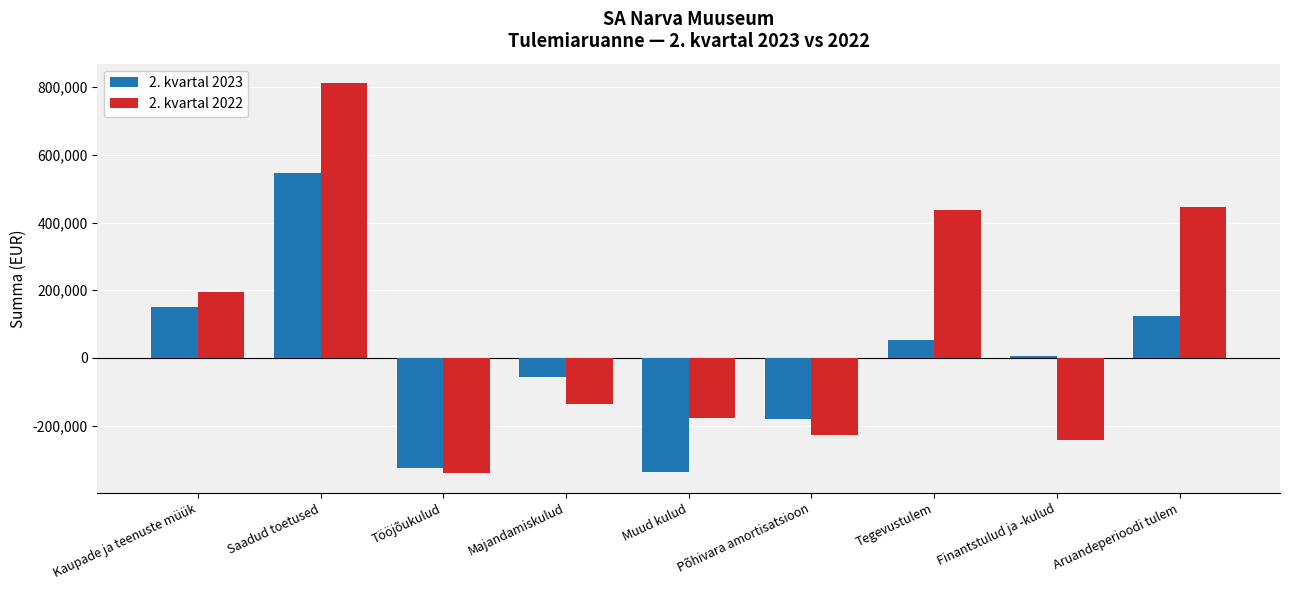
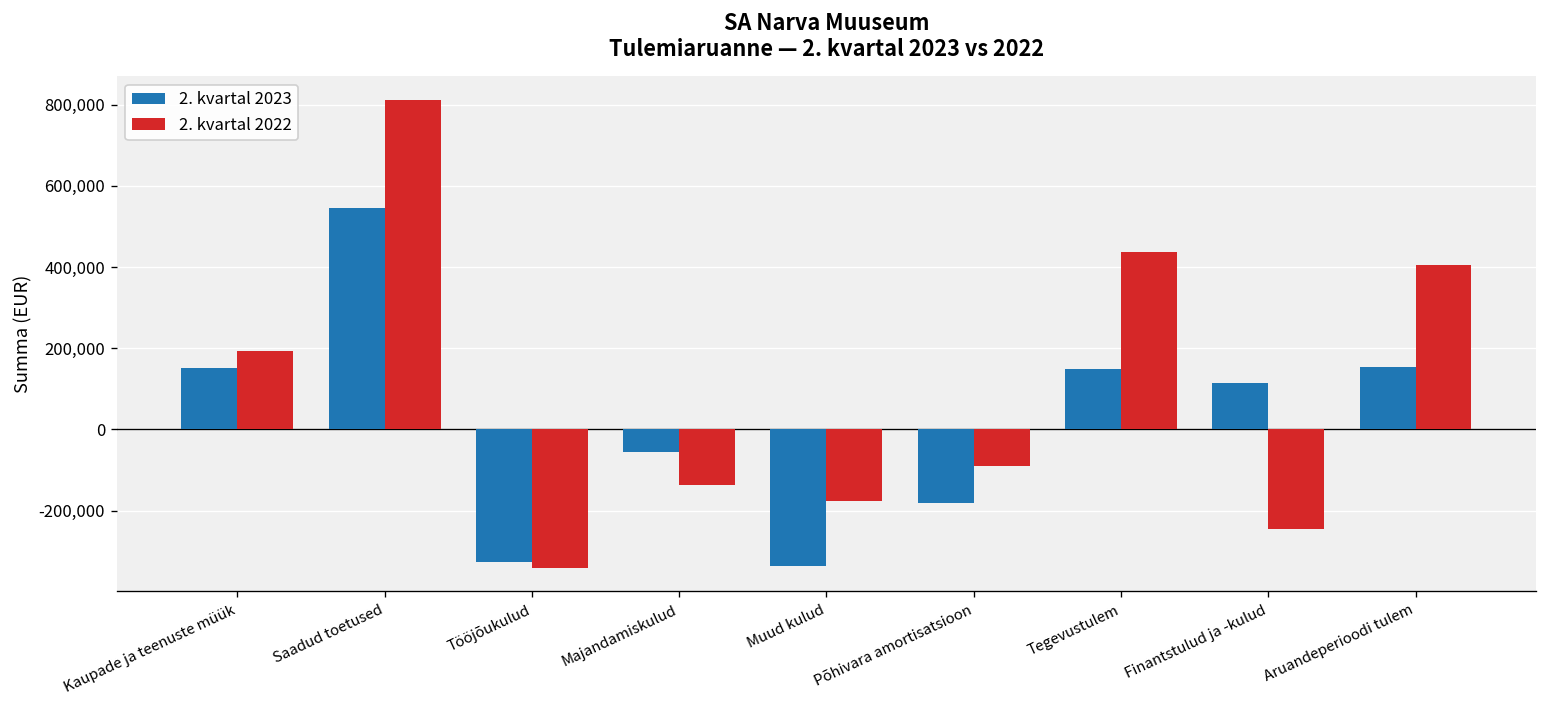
  {
    "2. kvartal 2023": {
      "Kaupade ja teenuste müük": "150,000",
      "Saadud toetused": "550,000",
      "Tööjõukulud": "-330,000",
      "Majandamiskulud": "-60,000",
      "Muud kulud": "-340,000",
      "Põhivara amortisatsioon": "-180,000",
-     "Tegevustulem": "50,000",
-     "Finantstulud ja -kulud": "10,000",
-     "Aruandeperioodi tulem": "120,000"
+     "Tegevustulem": "150,000",
+     "Finantstulud ja -kulud": "120,000",
+     "Aruandeperioodi tulem": "150,000"
    },
    "2. kvartal 2022": {
      "Kaupade ja teenuste müük": "190,000",
      "Saadud toetused": "810,000",
      "Tööjõukulud": "-340,000",
      "Majandamiskulud": "-140,000",
      "Muud kulud": "-180,000",
-     "Põhivara amortisatsioon": "-230,000",
+     "Põhivara amortisatsioon": "-90,000",
      "Tegevustulem": "440,000",
      "Finantstulud ja -kulud": "-240,000",
-     "Aruandeperioodi tulem": "450,000"
+     "Aruandeperioodi tulem": "410,000"
    }
  }
